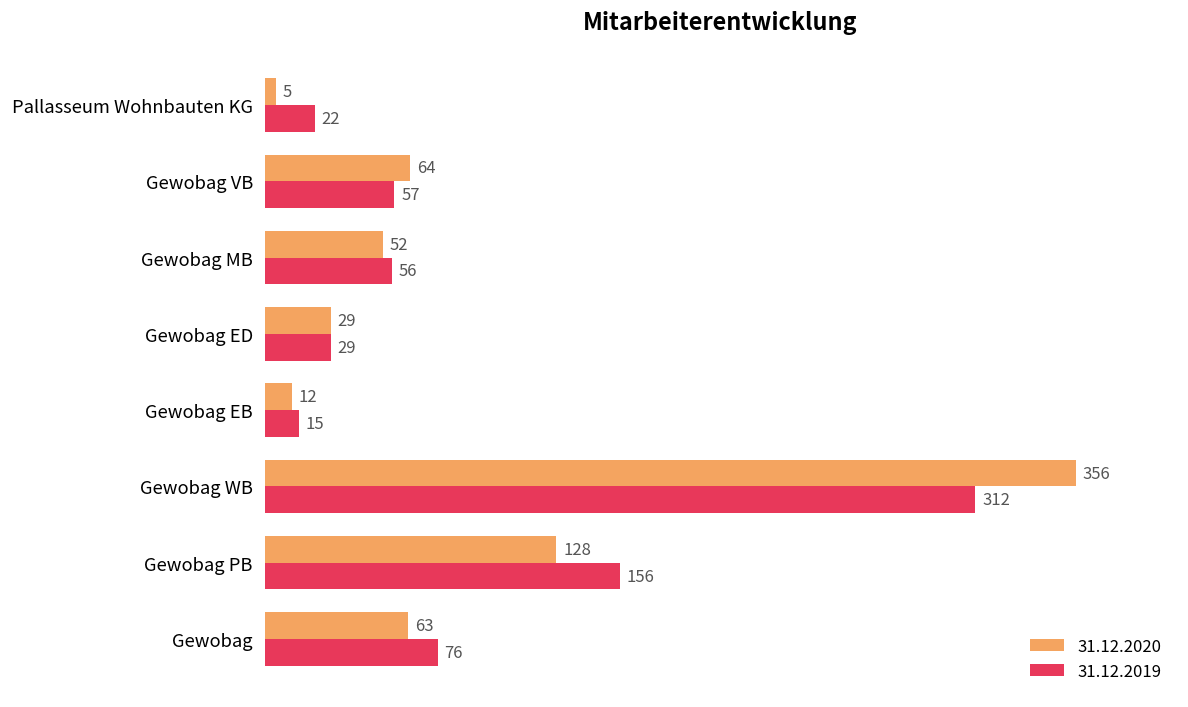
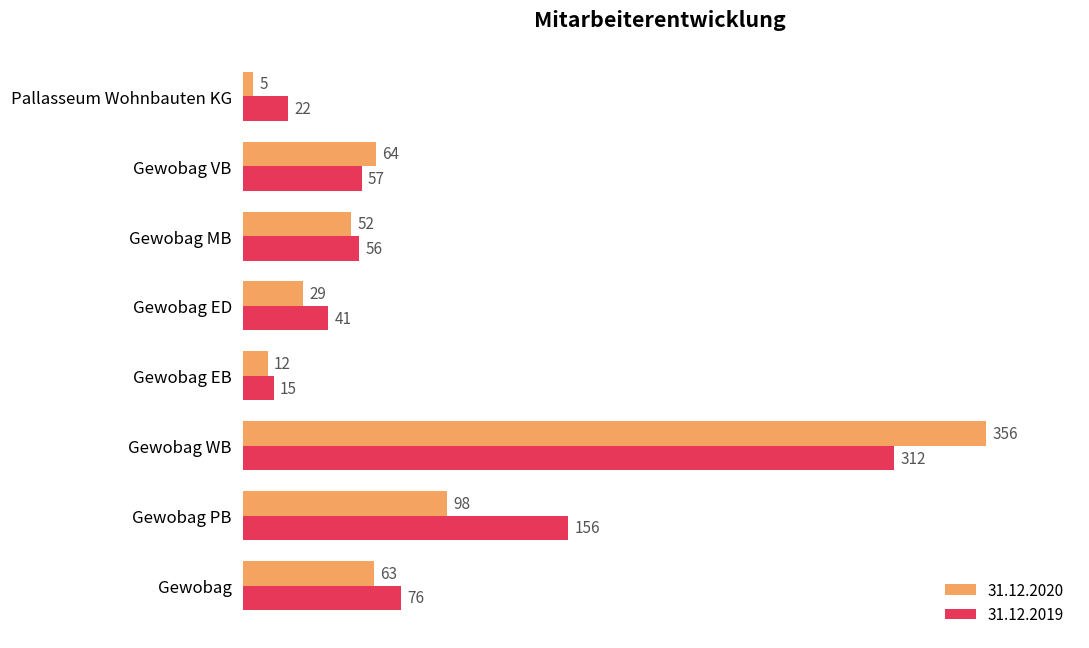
  {
    "31.12.2020": {
      "Pallasseum Wohnbauten KG": 5,
      "Gewobag VB": 64,
      "Gewobag MB": 52,
      "Gewobag ED": 29,
      "Gewobag EB": 12,
      "Gewobag WB": 356,
-     "Gewobag PB": 128,
+     "Gewobag PB": 98,
      "Gewobag": 63
    },
    "31.12.2019": {
      "Pallasseum Wohnbauten KG": 22,
      "Gewobag VB": 57,
      "Gewobag MB": 56,
-     "Gewobag ED": 29,
+     "Gewobag ED": 41,
      "Gewobag EB": 15,
      "Gewobag WB": 312,
      "Gewobag PB": 156,
      "Gewobag": 76
    }
  }
